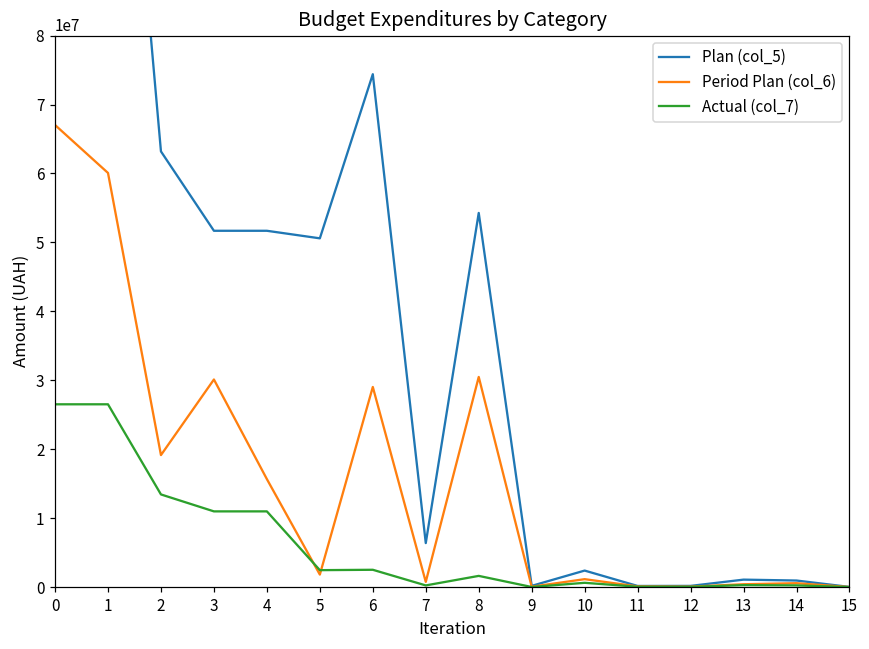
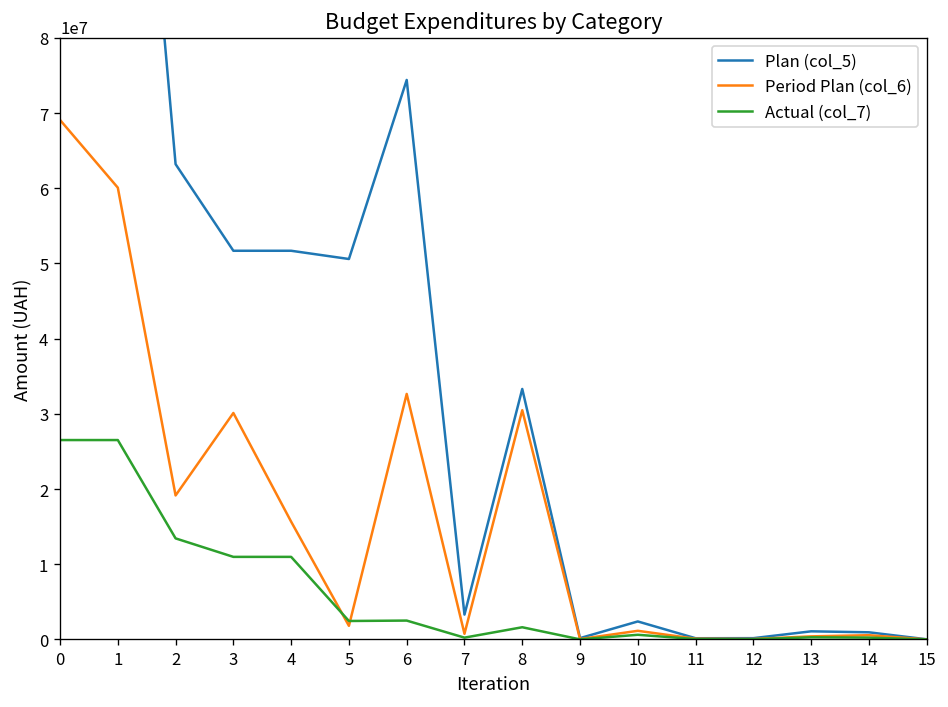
  {
    "Plan (col_5)": {
      "2": 63000000,
      "3": 52000000,
      "4": 52000000,
      "5": 51000000,
      "6": 74000000,
-     "7": 6000000,
-     "8": 54000000,
+     "7": 3000000,
+     "8": 33000000,
      "10": 2000000,
      "13": 1000000
    },
    "Period Plan (col_6)": {
-     "0": 67000000,
+     "0": 69000000,
      "1": 60000000,
      "2": 19000000,
      "3": 30000000,
      "4": 16000000,
      "5": 2000000,
-     "6": 29000000,
+     "6": 33000000,
      "7": 1000000,
      "8": 30000000,
      "10": 1000000
    },
    "Actual (col_7)": {
      "0": 27000000,
      "1": 27000000,
      "2": 13000000,
      "3": 11000000,
      "4": 11000000,
      "5": 2000000,
      "6": 3000000,
      "7": 0,
      "8": 2000000,
      "10": 1000000
    }
  }
